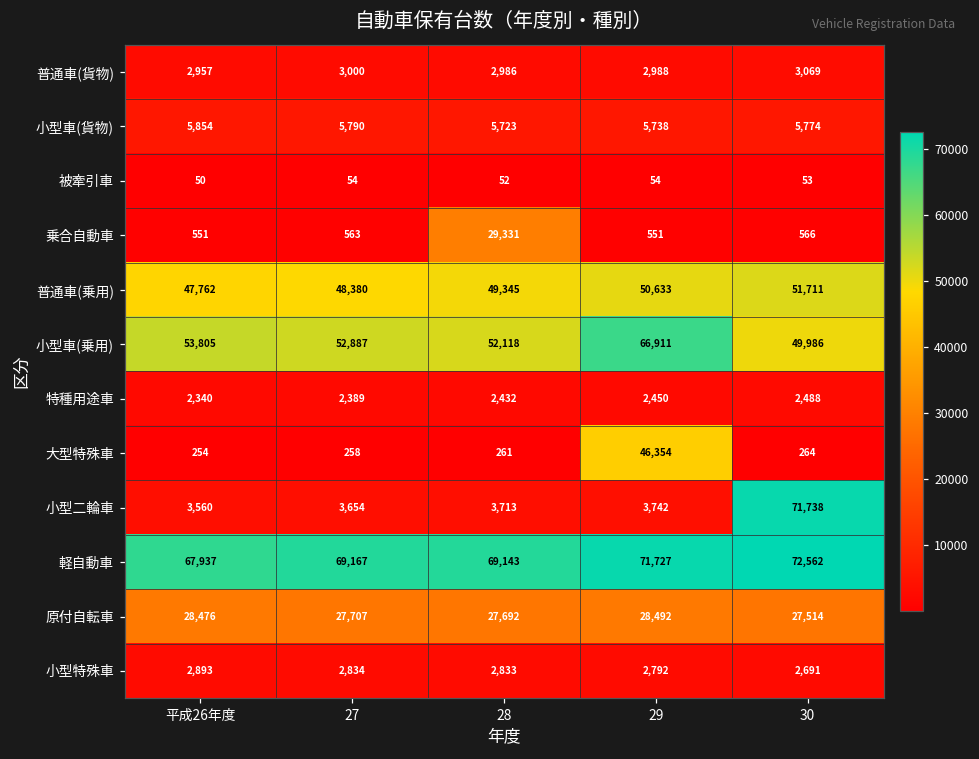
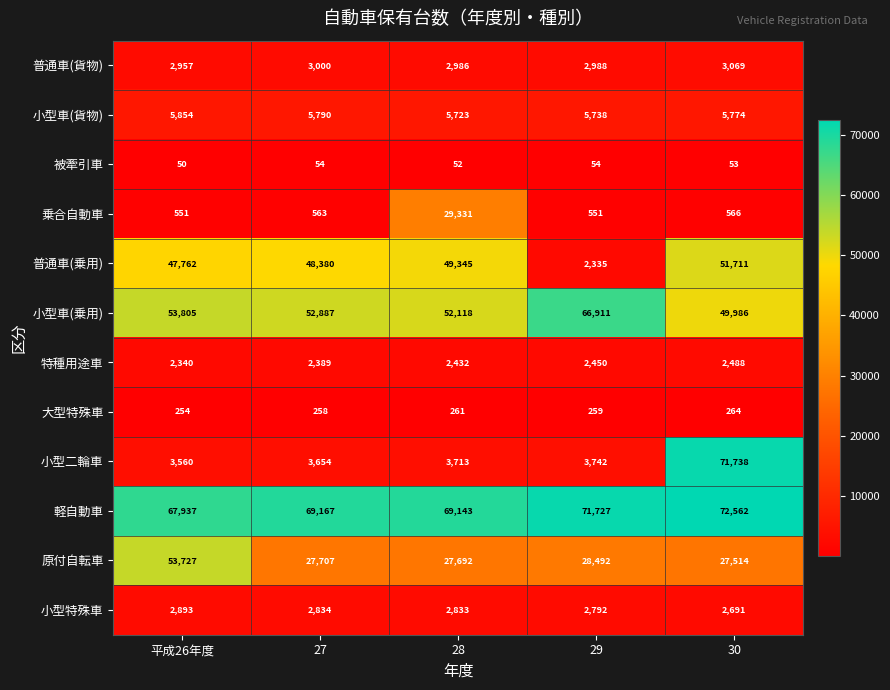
  {
    "普通車(貨物)": {
      "平成26年度": "2,957",
      "27": "3,000",
      "28": "2,986",
      "29": "2,988",
      "30": "3,069"
    },
    "小型車(貨物)": {
      "平成26年度": "5,854",
      "27": "5,790",
      "28": "5,723",
      "29": "5,738",
      "30": "5,774"
    },
    "被牽引車": {
      "平成26年度": "50",
      "27": "54",
      "28": "52",
      "29": "54",
      "30": "53"
    },
    "乗合自動車": {
      "平成26年度": "551",
      "27": "563",
      "28": "29,331",
      "29": "551",
      "30": "566"
    },
    "普通車(乗用)": {
      "平成26年度": "47,762",
      "27": "48,380",
      "28": "49,345",
-     "29": "50,633",
+     "29": "2,335",
      "30": "51,711"
    },
    "小型車(乗用)": {
      "平成26年度": "53,805",
      "27": "52,887",
      "28": "52,118",
      "29": "66,911",
      "30": "49,986"
    },
    "特種用途車": {
      "平成26年度": "2,340",
      "27": "2,389",
      "28": "2,432",
      "29": "2,450",
      "30": "2,488"
    },
    "大型特殊車": {
      "平成26年度": "254",
      "27": "258",
      "28": "261",
-     "29": "46,354",
+     "29": "259",
      "30": "264"
    },
    "小型二輪車": {
      "平成26年度": "3,560",
      "27": "3,654",
      "28": "3,713",
      "29": "3,742",
      "30": "71,738"
    },
    "軽自動車": {
      "平成26年度": "67,937",
      "27": "69,167",
      "28": "69,143",
      "29": "71,727",
      "30": "72,562"
    },
    "原付自転車": {
-     "平成26年度": "28,476",
+     "平成26年度": "53,727",
      "27": "27,707",
      "28": "27,692",
      "29": "28,492",
      "30": "27,514"
    },
    "小型特殊車": {
      "平成26年度": "2,893",
      "27": "2,834",
      "28": "2,833",
      "29": "2,792",
      "30": "2,691"
    }
  }
